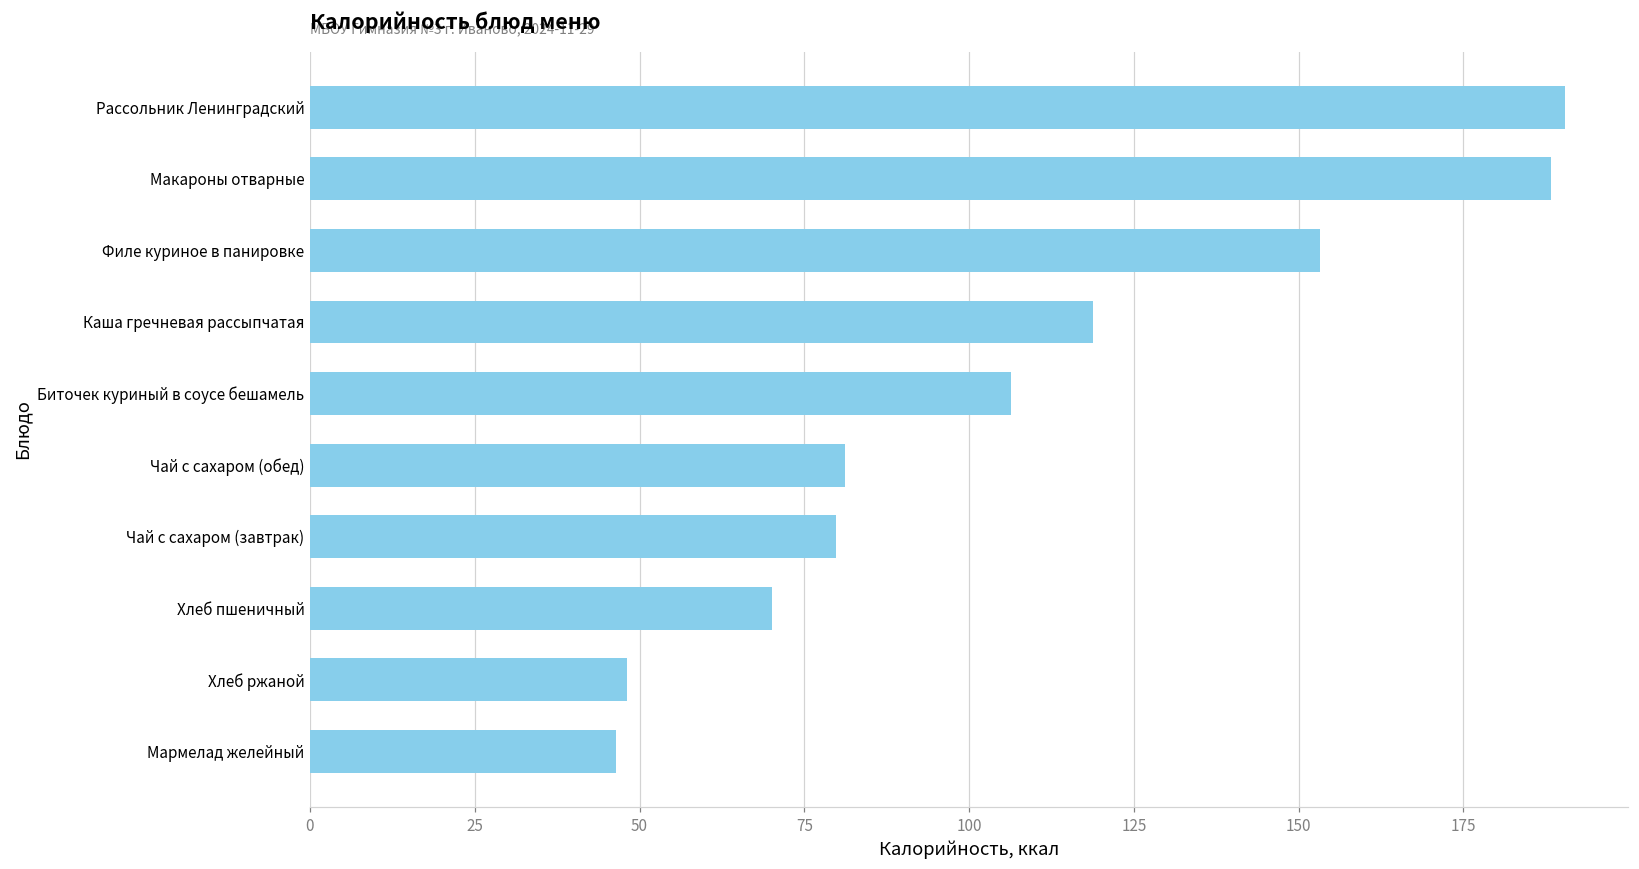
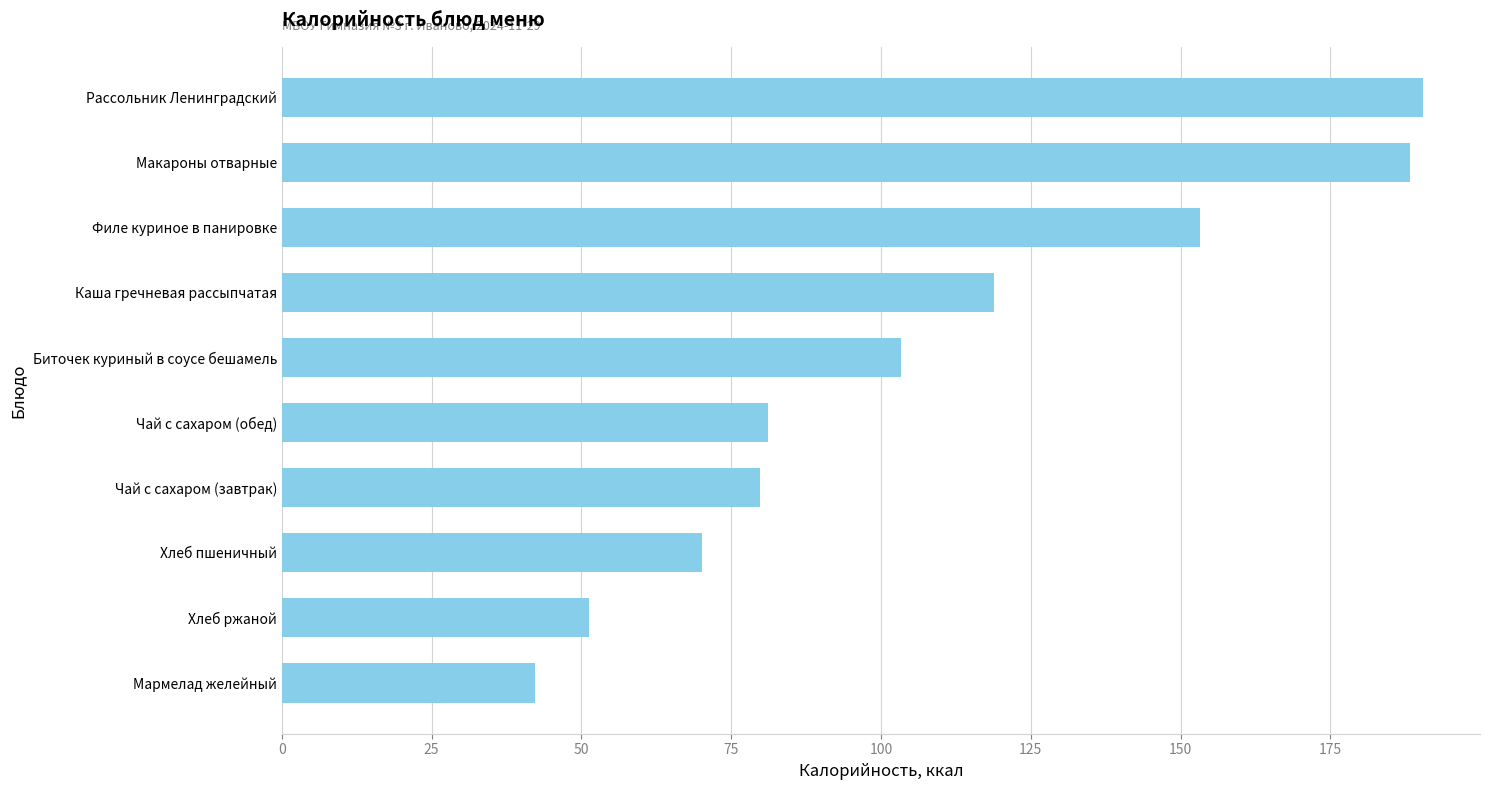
  {
    "Рассольник Ленинградский": 190,
    "Макароны отварные": 188,
    "Филе куриное в панировке": 153,
    "Каша гречневая рассыпчатая": 119,
-   "Биточек куриный в соусе бешамель": 106,
+   "Биточек куриный в соусе бешамель": 103,
    "Чай с сахаром (обед)": 81,
    "Чай с сахаром (завтрак)": 80,
    "Хлеб пшеничный": 70,
-   "Хлеб ржаной": 48,
-   "Мармелад желейный": 47
+   "Хлеб ржаной": 51,
+   "Мармелад желейный": 42
  }
